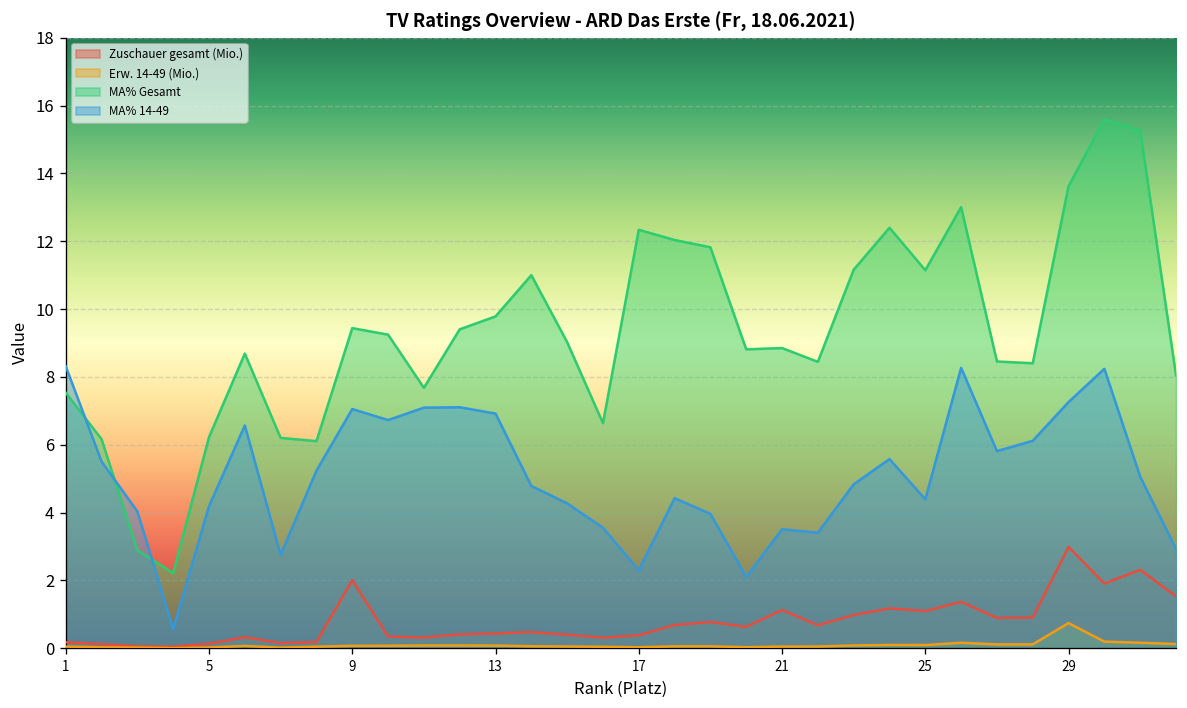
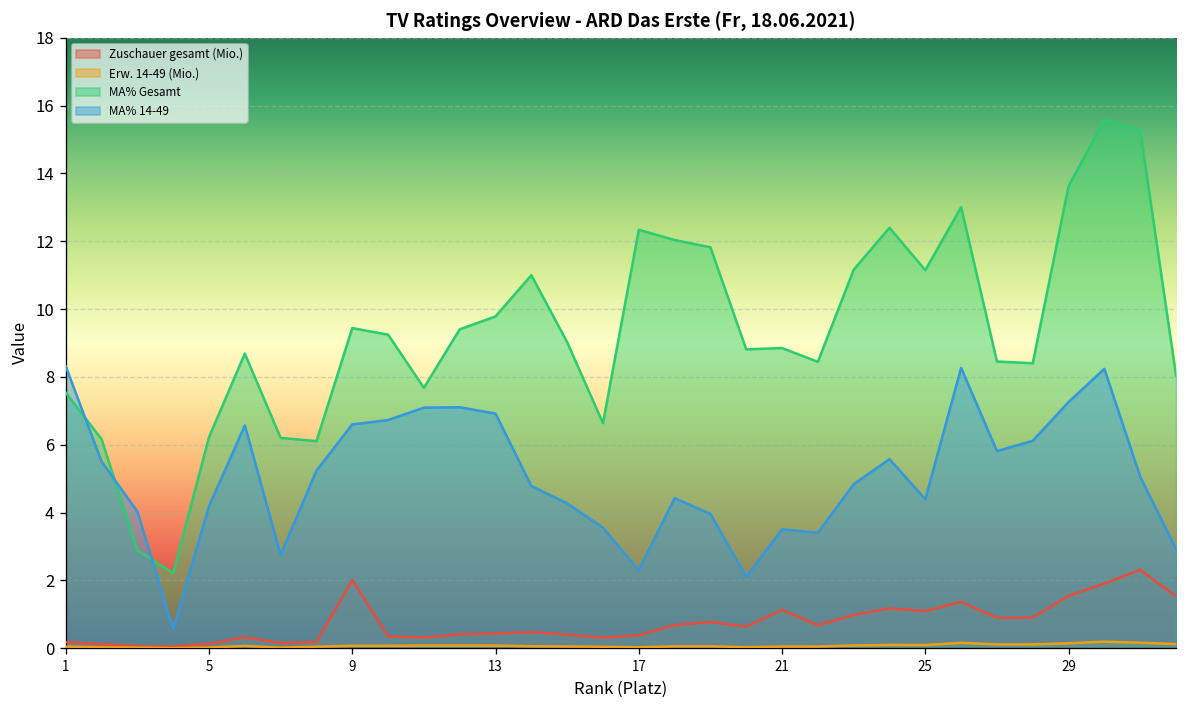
  {
    "Zuschauer gesamt (Mio.)": {
      "1": 0.2,
      "5": 0.1,
      "9": 2.0,
      "13": 0.4,
      "17": 0.4,
      "21": 1.1,
      "25": 1.1,
-     "29": 3.0
+     "29": 1.5
    },
    "Erw. 14-49 (Mio.)": {
      "1": 0.0,
      "5": 0.0,
      "9": 0.1,
      "13": 0.1,
      "17": 0.0,
      "21": 0.0,
      "25": 0.1,
-     "29": 0.7
+     "29": 0.1
    },
    "MA% Gesamt": {
      "1": 7.5,
      "5": 6.2,
      "9": 9.4,
      "13": 9.8,
      "17": 12.3,
      "21": 8.8,
      "25": 11.1,
      "29": 13.6
    },
    "MA% 14-49": {
      "1": 8.3,
      "5": 4.2,
-     "9": 7.1,
+     "9": 6.6,
      "13": 6.9,
      "17": 2.3,
      "21": 3.5,
      "25": 4.4,
      "29": 7.3
    }
  }
